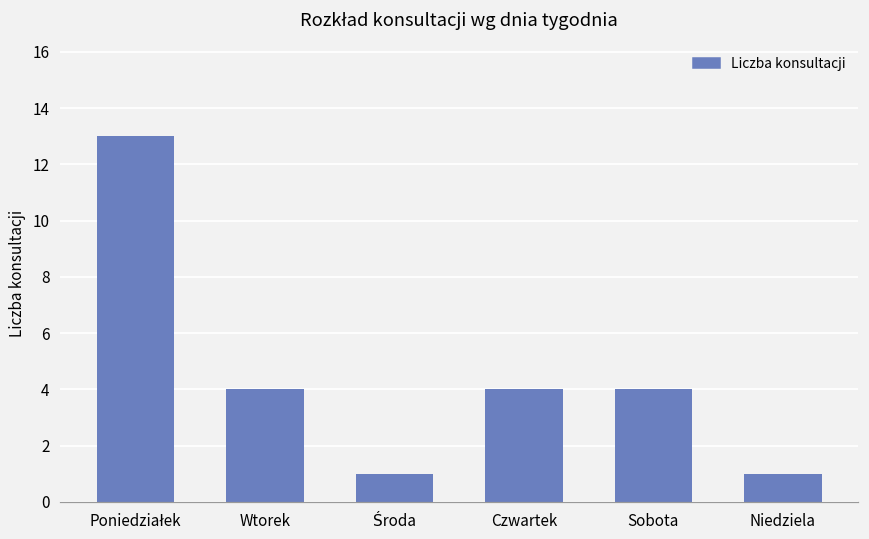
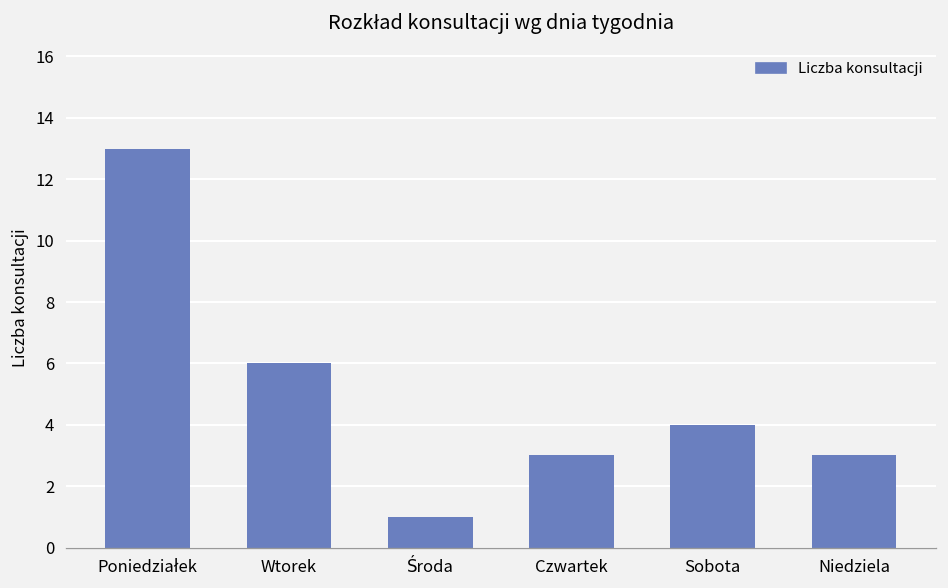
  {
    "Poniedziałek": 13,
-   "Wtorek": 4,
+   "Wtorek": 6,
    "Środa": 1,
-   "Czwartek": 4,
+   "Czwartek": 3,
    "Sobota": 4,
-   "Niedziela": 1
+   "Niedziela": 3
  }
